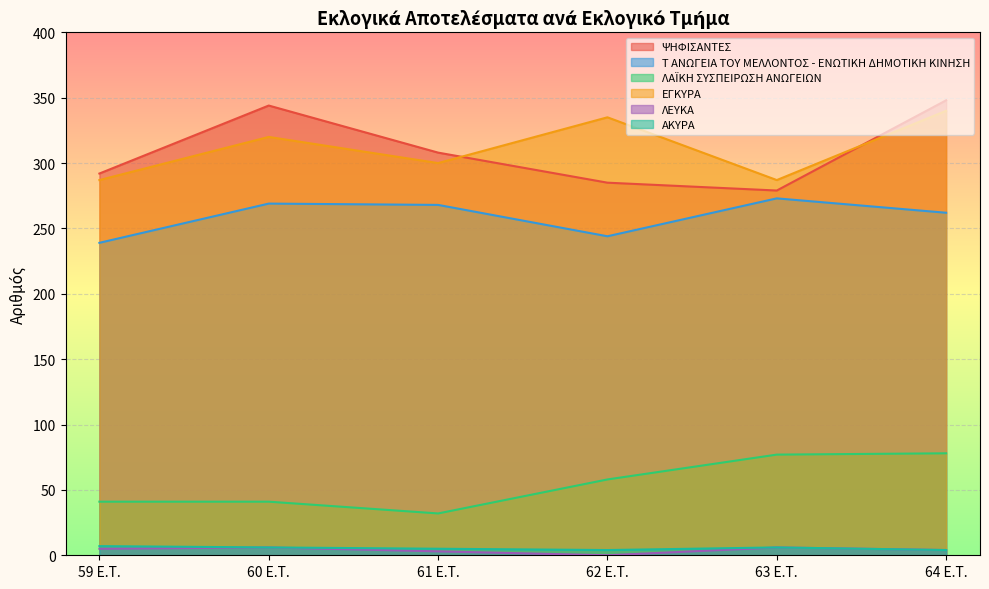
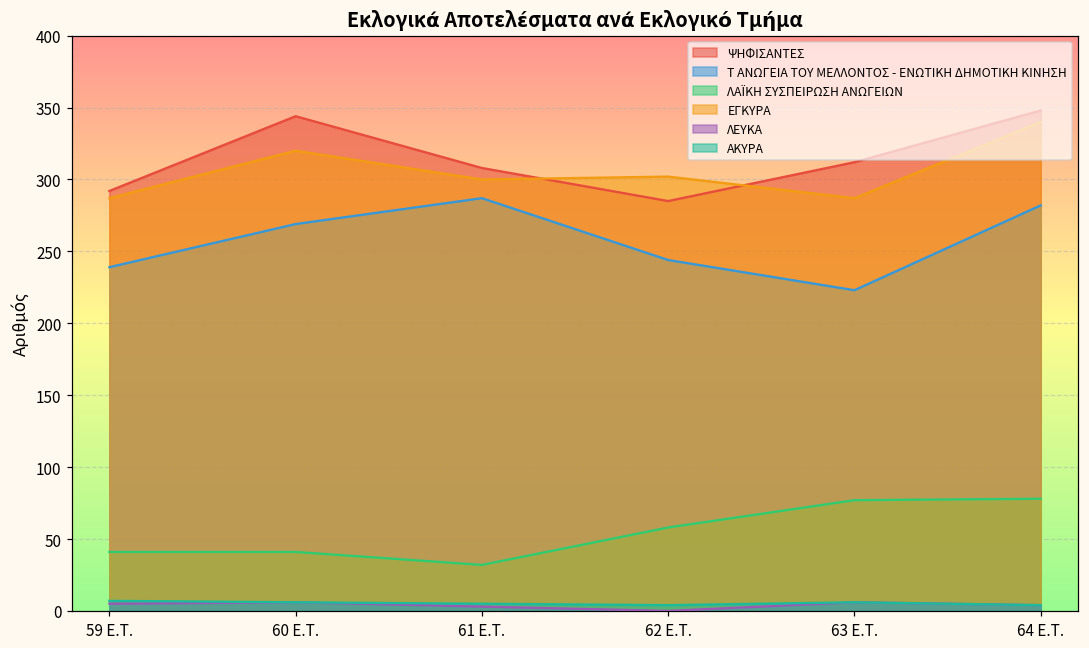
  {
    "ΨΗΦΙΣΑΝΤΕΣ": {
      "59 E.T.": 292,
      "60 E.T.": 344,
      "61 E.T.": 308,
      "62 E.T.": 285,
-     "63 E.T.": 279
+     "63 E.T.": 312
    },
    "Τ ΑΝΩΓΕΙΑ ΤΟΥ ΜΕΛΛΟΝΤΟΣ - ΕΝΩΤΙΚΗ ΔΗΜΟΤΙΚΗ ΚΙΝΗΣΗ": {
      "59 E.T.": 239,
      "60 E.T.": 269,
-     "61 E.T.": 268,
+     "61 E.T.": 287,
      "62 E.T.": 244,
-     "63 E.T.": 273,
-     "64 E.T.": 262
+     "63 E.T.": 223,
+     "64 E.T.": 282
    },
    "ΕΓΚΥΡΑ": {
      "59 E.T.": 287,
      "60 E.T.": 320,
      "61 E.T.": 300,
-     "62 E.T.": 335,
+     "62 E.T.": 302,
      "63 E.T.": 287
    },
    "ΛΕΥΚΑ": {
      "59 E.T.": 5,
      "61 E.T.": 3,
      "62 E.T.": 0
    }
  }
